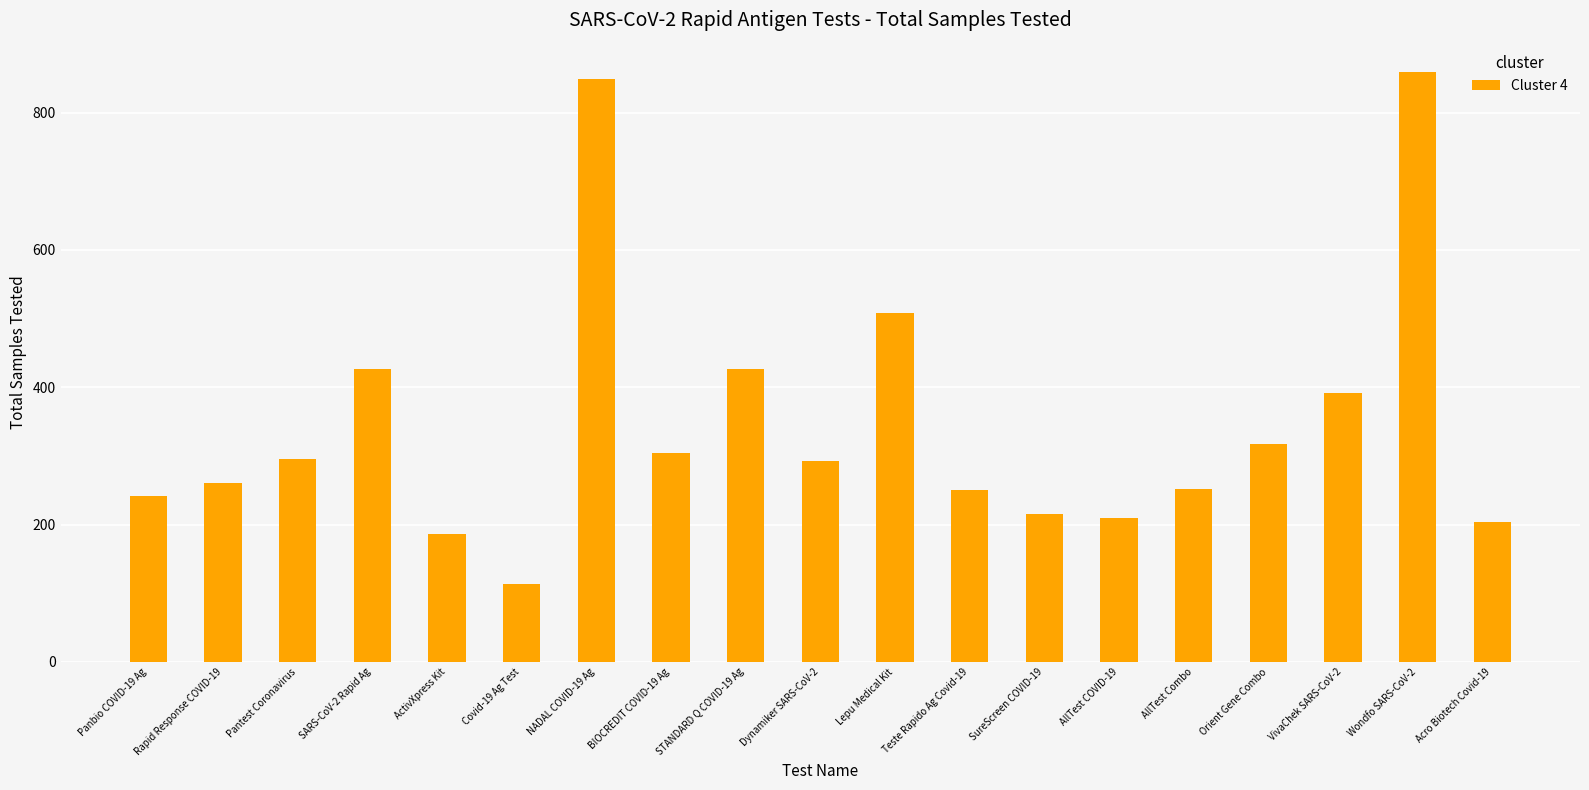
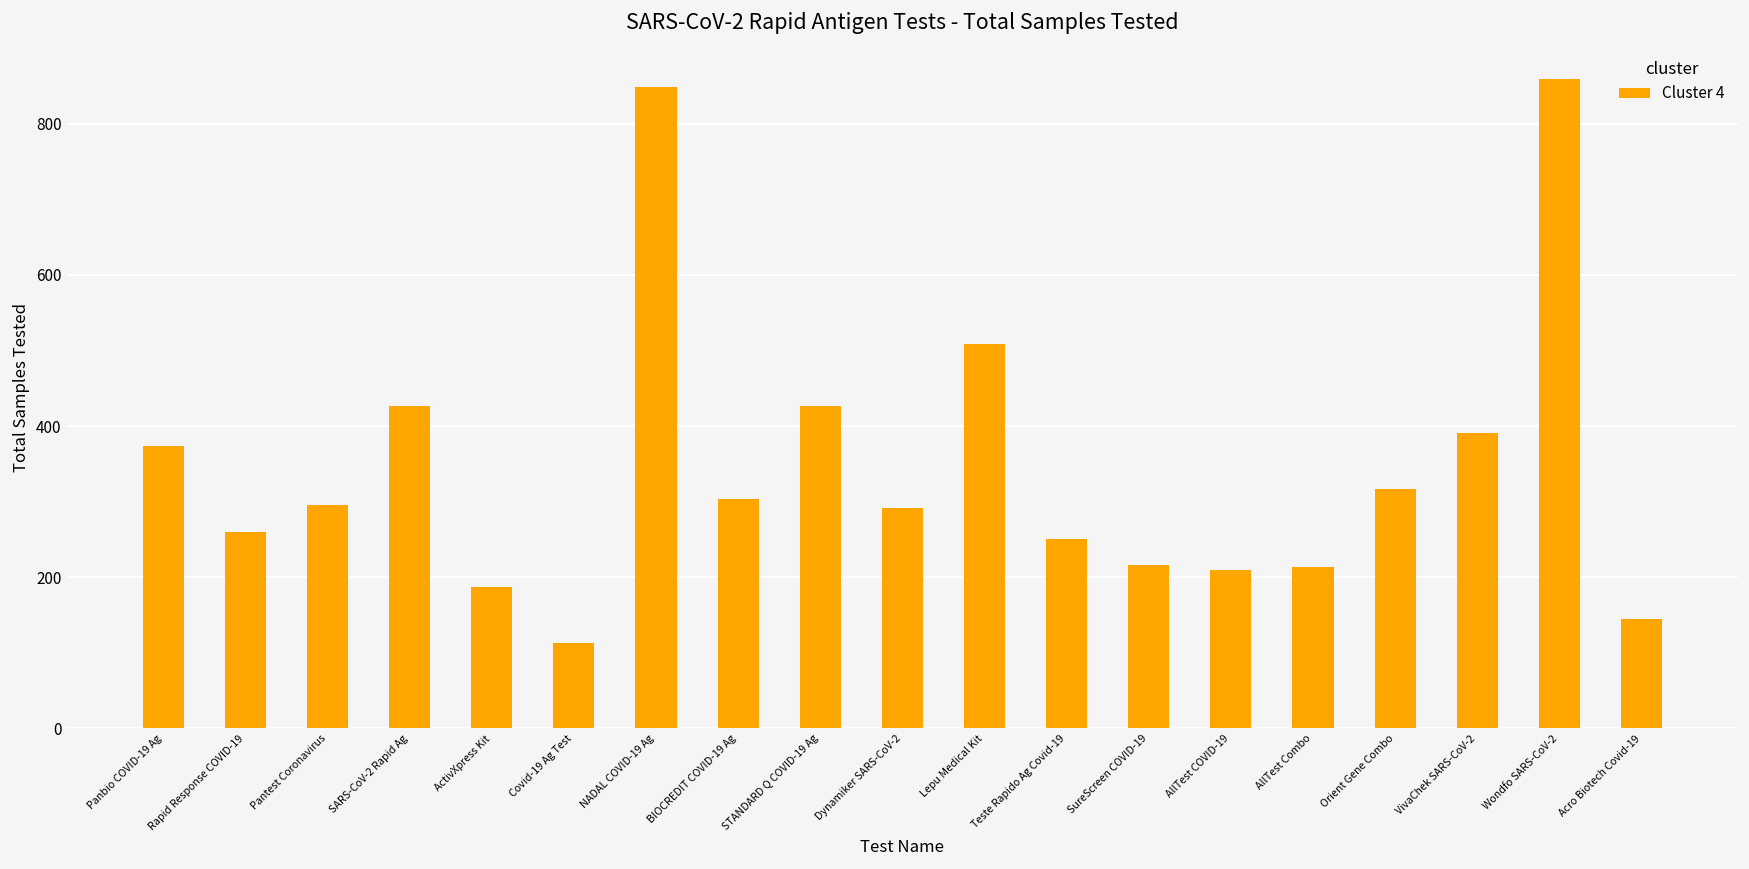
  {
-   "Panbio COVID-19 Ag": 240,
+   "Panbio COVID-19 Ag": 370,
    "Rapid Response COVID-19": 260,
    "Pantest Coronavirus": 300,
    "SARS-CoV-2 Rapid Ag": 430,
    "ActivXpress Kit": 190,
    "Covid-19 Ag Test": 110,
    "NADAL COVID-19 Ag": 850,
    "BIOCREDIT COVID-19 Ag": 300,
    "STANDARD Q COVID-19 Ag": 430,
    "Dynamiker SARS-CoV-2": 290,
    "Lepu Medical Kit": 510,
    "Teste Rapido Ag Covid-19": 250,
    "SureScreen COVID-19": 220,
    "AllTest COVID-19": 210,
-   "AllTest Combo": 250,
+   "AllTest Combo": 210,
    "Orient Gene Combo": 320,
    "VivaChek SARS-CoV-2": 390,
    "Wondfo SARS-CoV-2": 860,
-   "Acro Biotech Covid-19": 200
+   "Acro Biotech Covid-19": 150
  }
